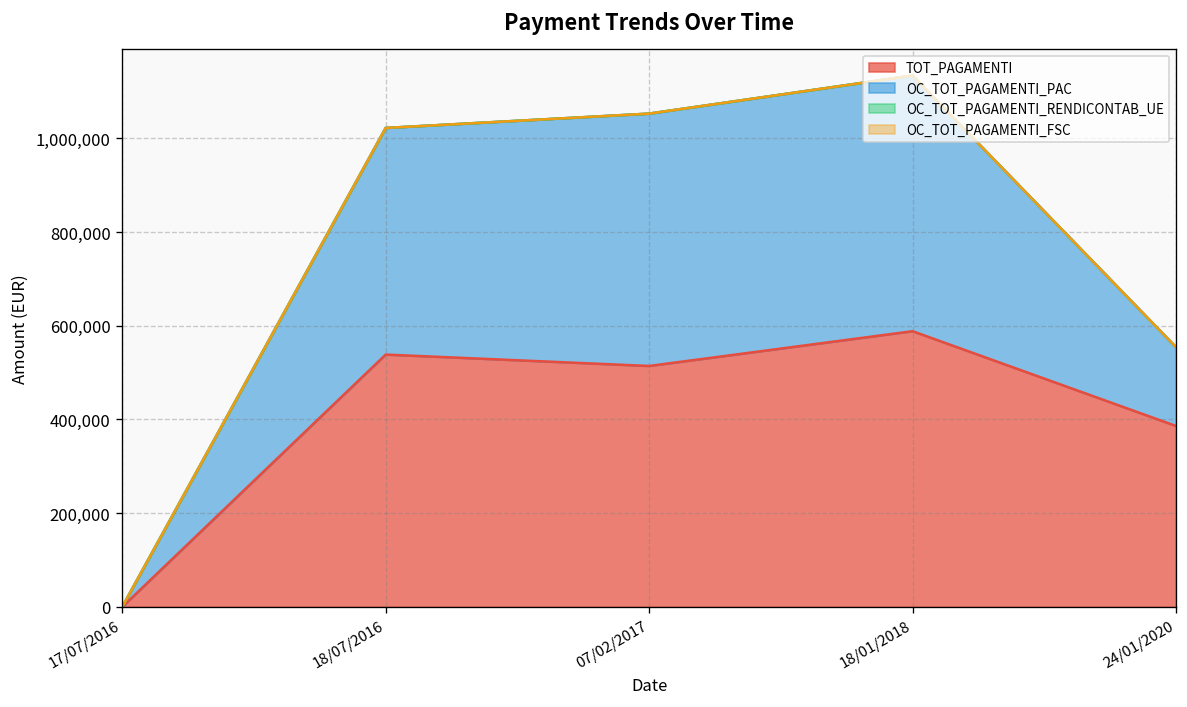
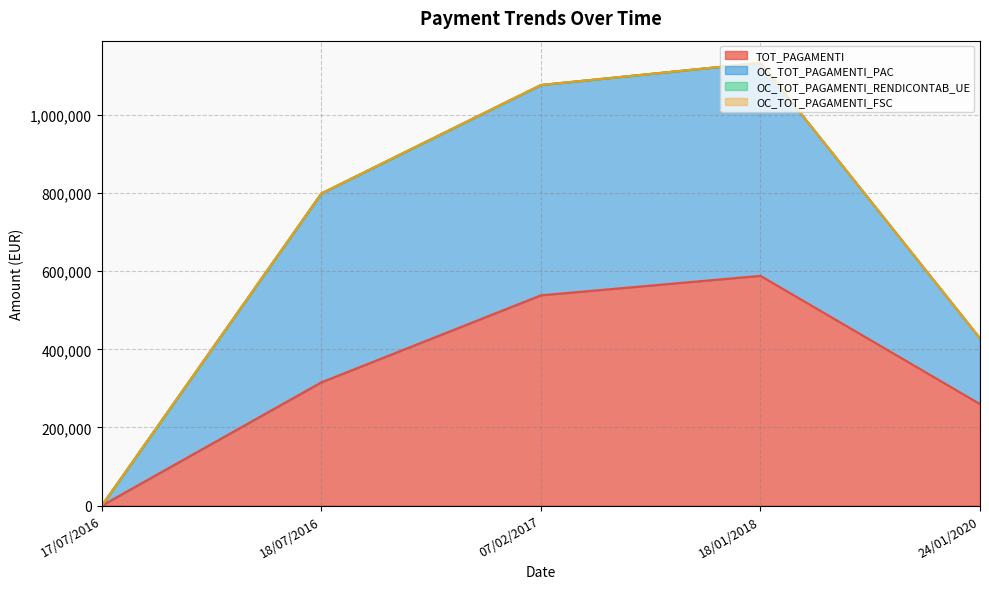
  {
    "TOT_PAGAMENTI": {
-     "18/07/2016": "540,000",
-     "07/02/2017": "510,000",
+     "18/07/2016": "320,000",
+     "07/02/2017": "540,000",
      "18/01/2018": "590,000",
-     "24/01/2020": "390,000"
+     "24/01/2020": "260,000"
    }
  }
